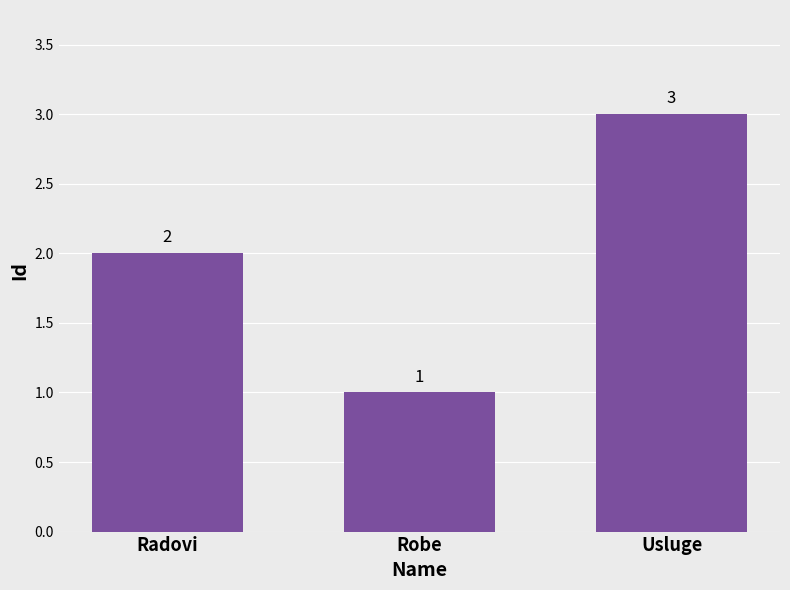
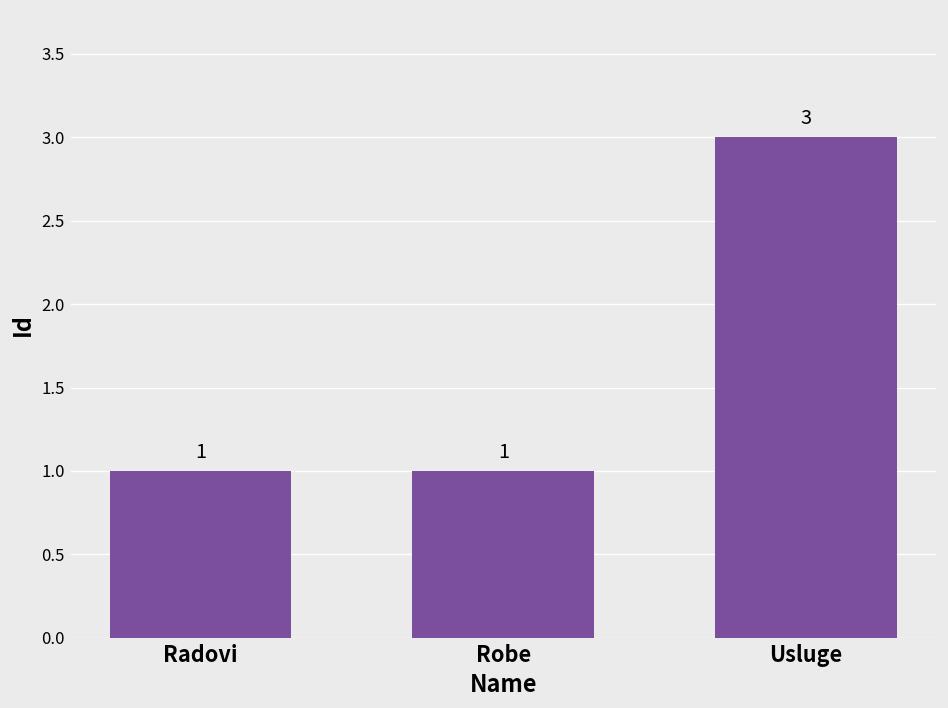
  {
-   "Radovi": 2,
+   "Radovi": 1,
    "Robe": 1,
    "Usluge": 3
  }
